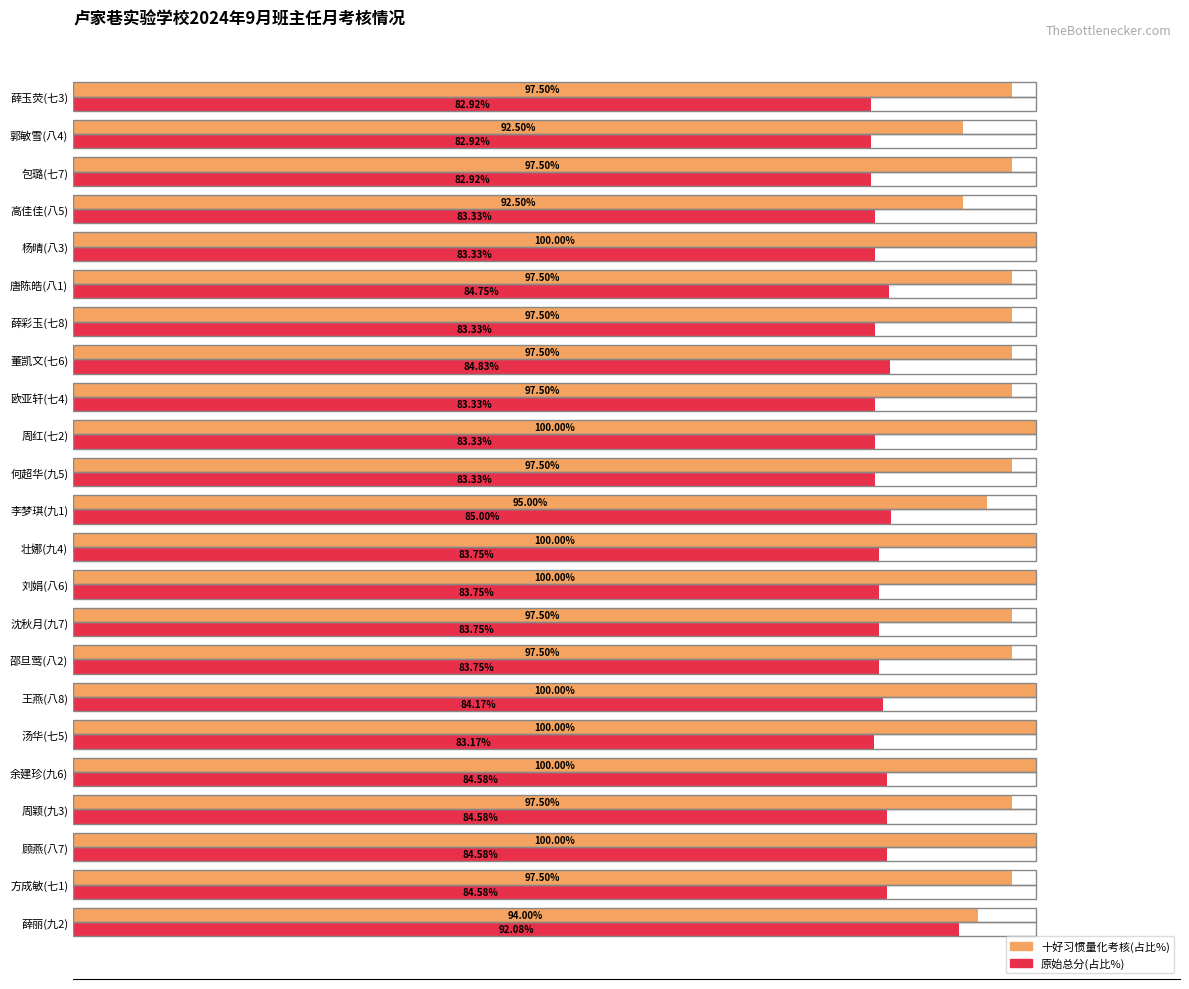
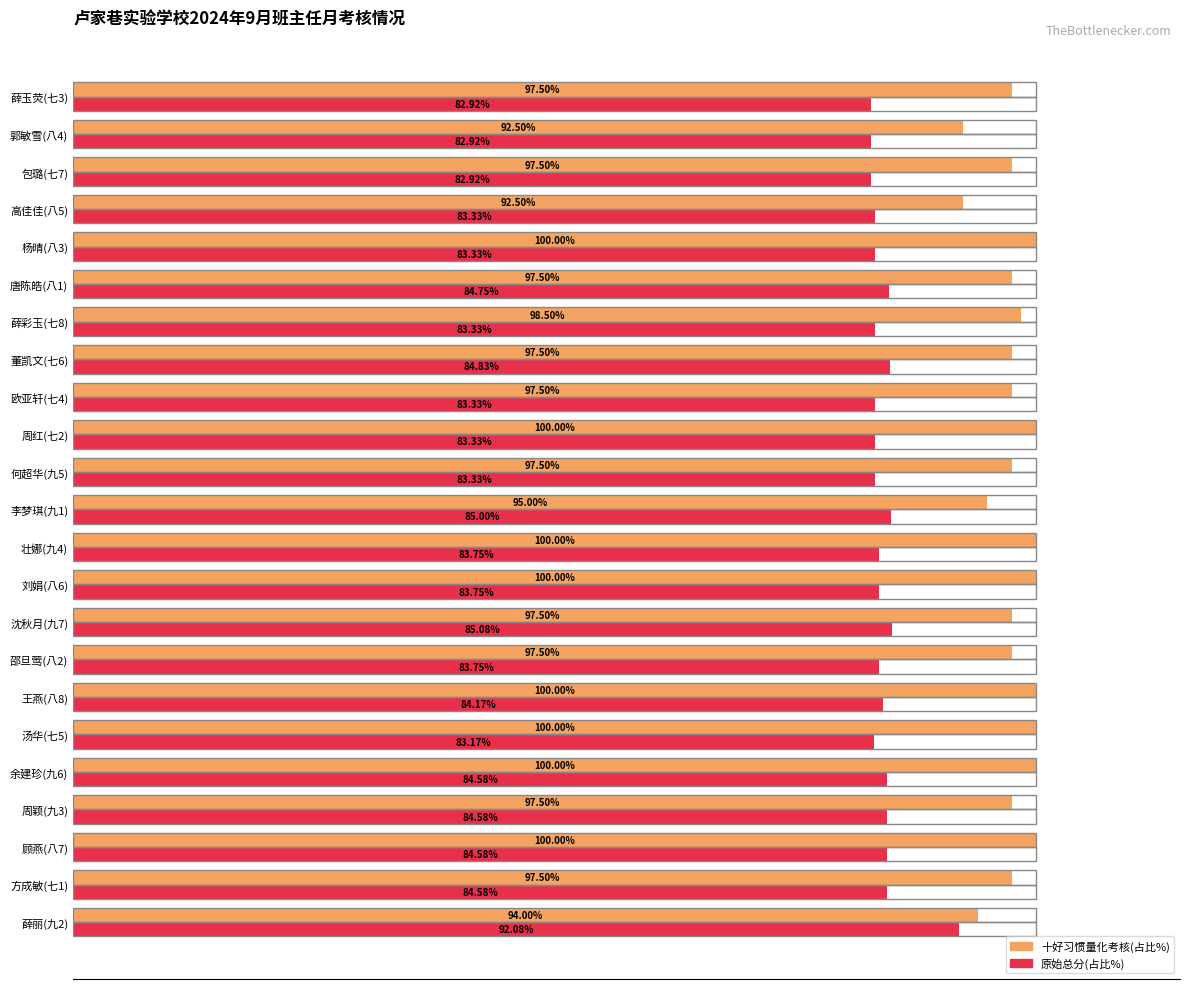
  {
    "十好习惯量化考核(占比%)": {
      "薛玉荧(七3)": "97.50%",
      "郭敏雪(八4)": "92.50%",
      "包璐(七7)": "97.50%",
      "高佳佳(八5)": "92.50%",
      "杨晴(八3)": "100.00%",
      "唐陈皓(八1)": "97.50%",
-     "薛彩玉(七8)": "97.50%",
+     "薛彩玉(七8)": "98.50%",
      "董凯文(七6)": "97.50%",
      "欧亚轩(七4)": "97.50%",
      "周红(七2)": "100.00%",
      "何超华(九5)": "97.50%",
      "李梦琪(九1)": "95.00%",
      "壮娜(九4)": "100.00%",
      "刘娟(八6)": "100.00%",
      "沈秋月(九7)": "97.50%",
      "邵旦莺(八2)": "97.50%",
      "王燕(八8)": "100.00%",
      "汤华(七5)": "100.00%",
      "余建珍(九6)": "100.00%",
      "周颖(九3)": "97.50%",
      "顾燕(八7)": "100.00%",
      "方成敏(七1)": "97.50%",
      "薛丽(九2)": "94.00%"
    },
    "原始总分(占比%)": {
      "薛玉荧(七3)": "82.92%",
      "郭敏雪(八4)": "82.92%",
      "包璐(七7)": "82.92%",
      "高佳佳(八5)": "83.33%",
      "杨晴(八3)": "83.33%",
      "唐陈皓(八1)": "84.75%",
      "薛彩玉(七8)": "83.33%",
      "董凯文(七6)": "84.83%",
      "欧亚轩(七4)": "83.33%",
      "周红(七2)": "83.33%",
      "何超华(九5)": "83.33%",
      "李梦琪(九1)": "85.00%",
      "壮娜(九4)": "83.75%",
      "刘娟(八6)": "83.75%",
-     "沈秋月(九7)": "83.75%",
+     "沈秋月(九7)": "85.08%",
      "邵旦莺(八2)": "83.75%",
      "王燕(八8)": "84.17%",
      "汤华(七5)": "83.17%",
      "余建珍(九6)": "84.58%",
      "周颖(九3)": "84.58%",
      "顾燕(八7)": "84.58%",
      "方成敏(七1)": "84.58%",
      "薛丽(九2)": "92.08%"
    }
  }
